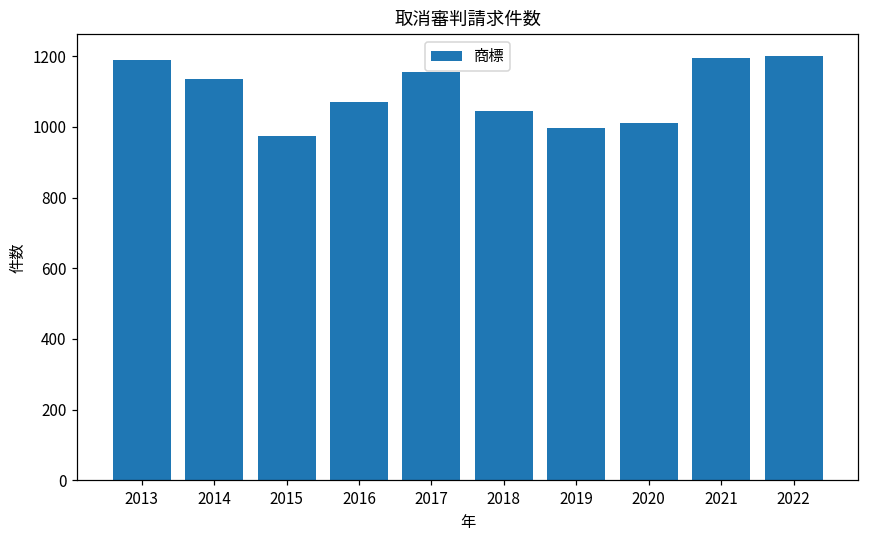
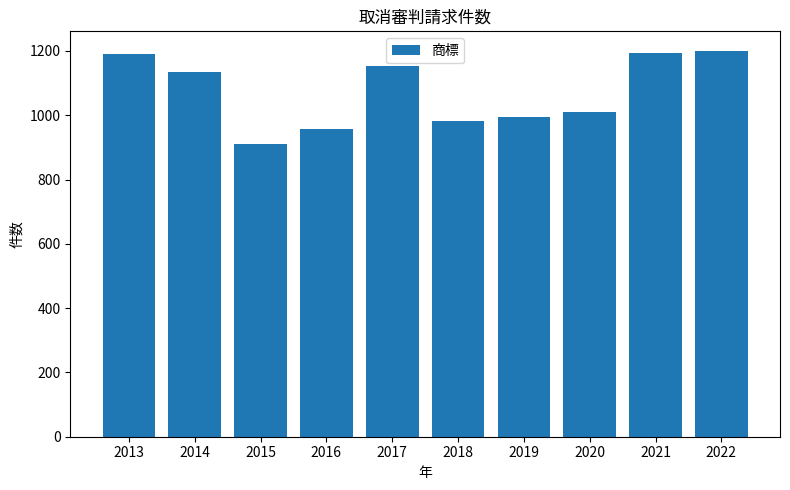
  {
    "2013": 1190,
    "2014": 1140,
-   "2015": 970,
-   "2016": 1070,
+   "2015": 910,
+   "2016": 960,
    "2017": 1150,
-   "2018": 1050,
+   "2018": 980,
    "2019": 1000,
    "2020": 1010,
    "2021": 1200,
    "2022": 1200
  }
